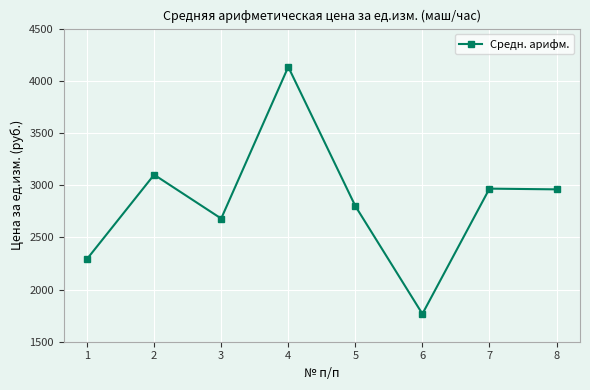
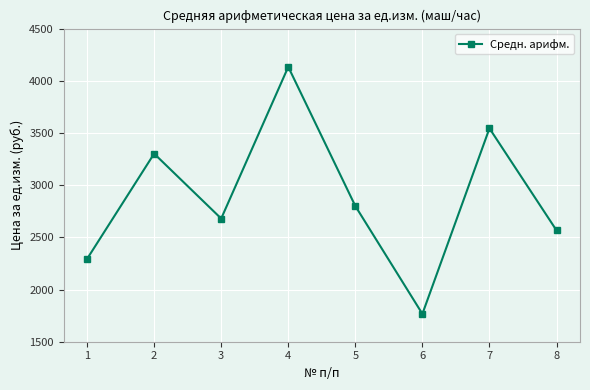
  {
    "1": 2290,
-   "2": 3100,
+   "2": 3300,
    "3": 2680,
    "4": 4130,
    "5": 2800,
    "6": 1770,
-   "7": 2970,
-   "8": 2960
+   "7": 3540,
+   "8": 2570
  }
